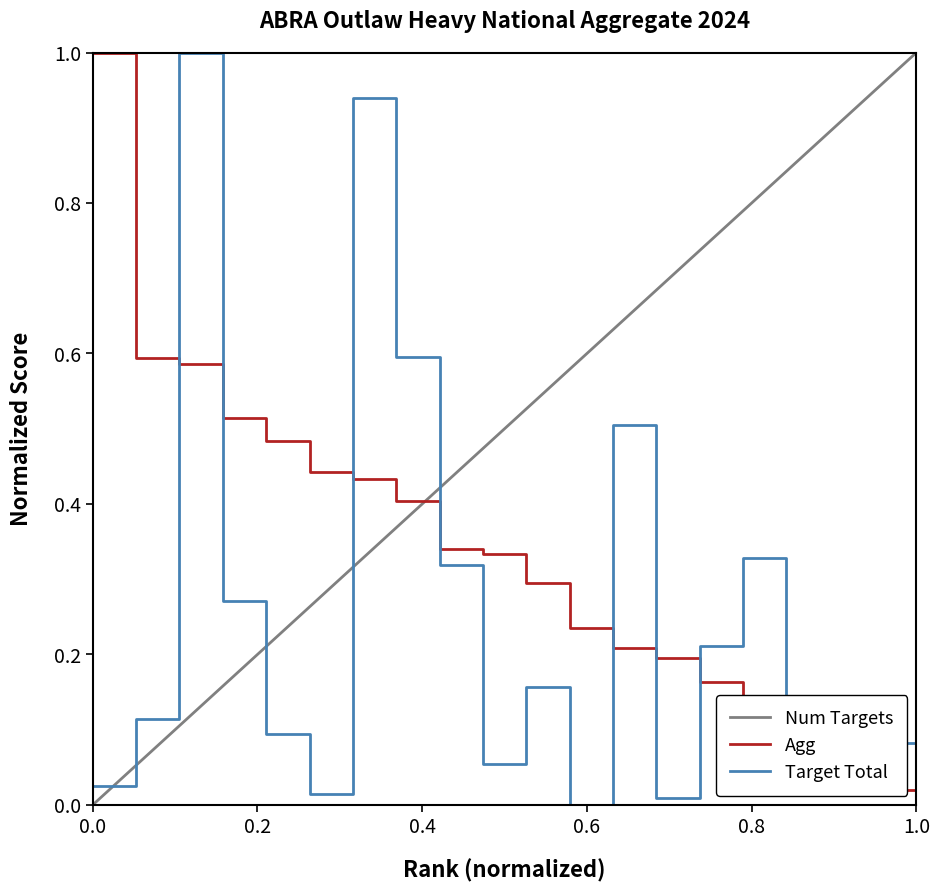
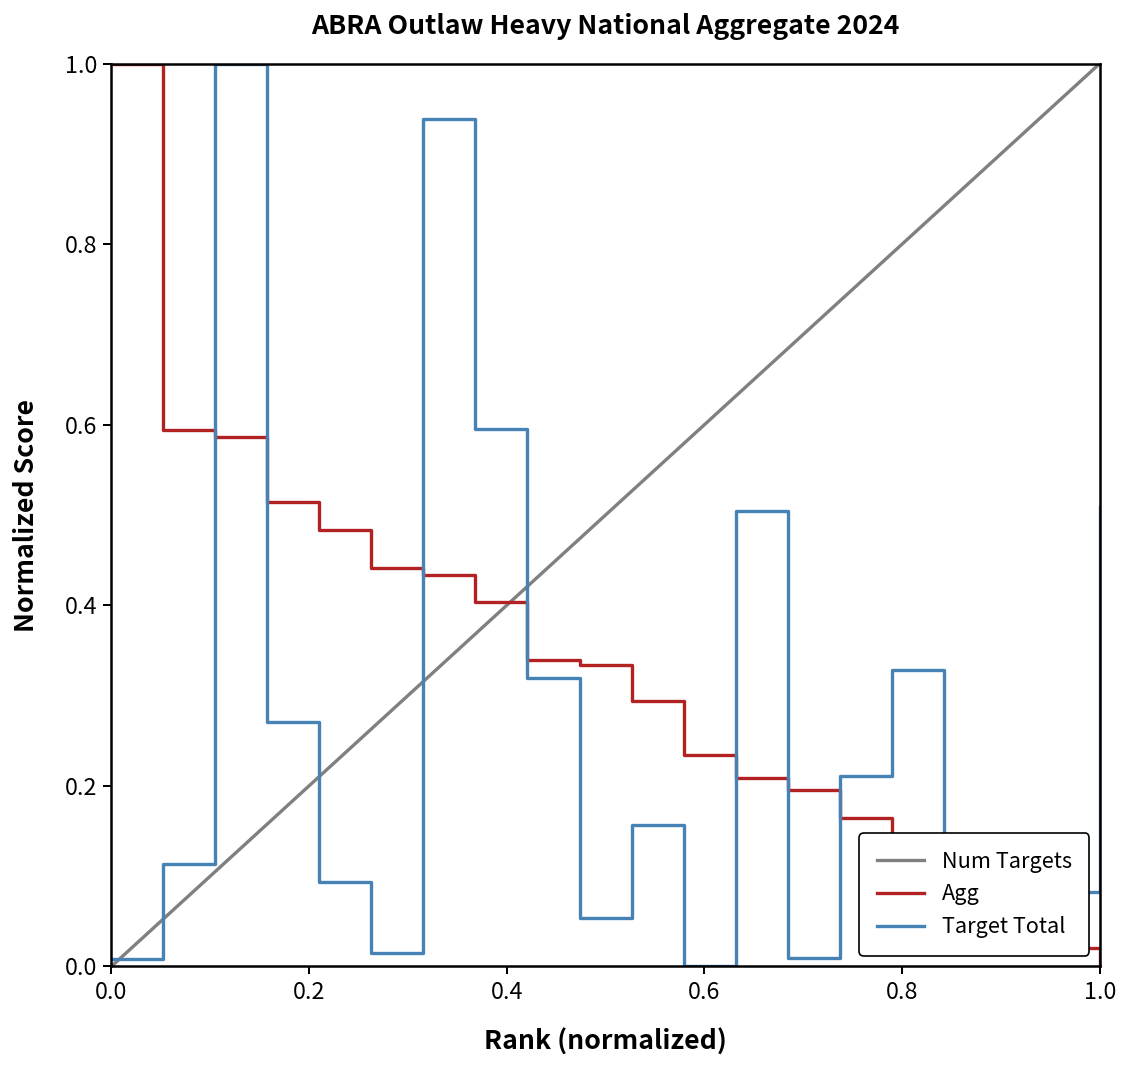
  {
    "Num Targets": {
      "0.0": 0.00,
      "1.0": 1.00
    },
    "Agg": {
      "0.0": 1.00,
      "1.0": 0.00
    },
    "Target Total": {
-     "0.0": 0.03,
+     "0.0": 0.01,
      "1.0": 0.51
    }
  }
